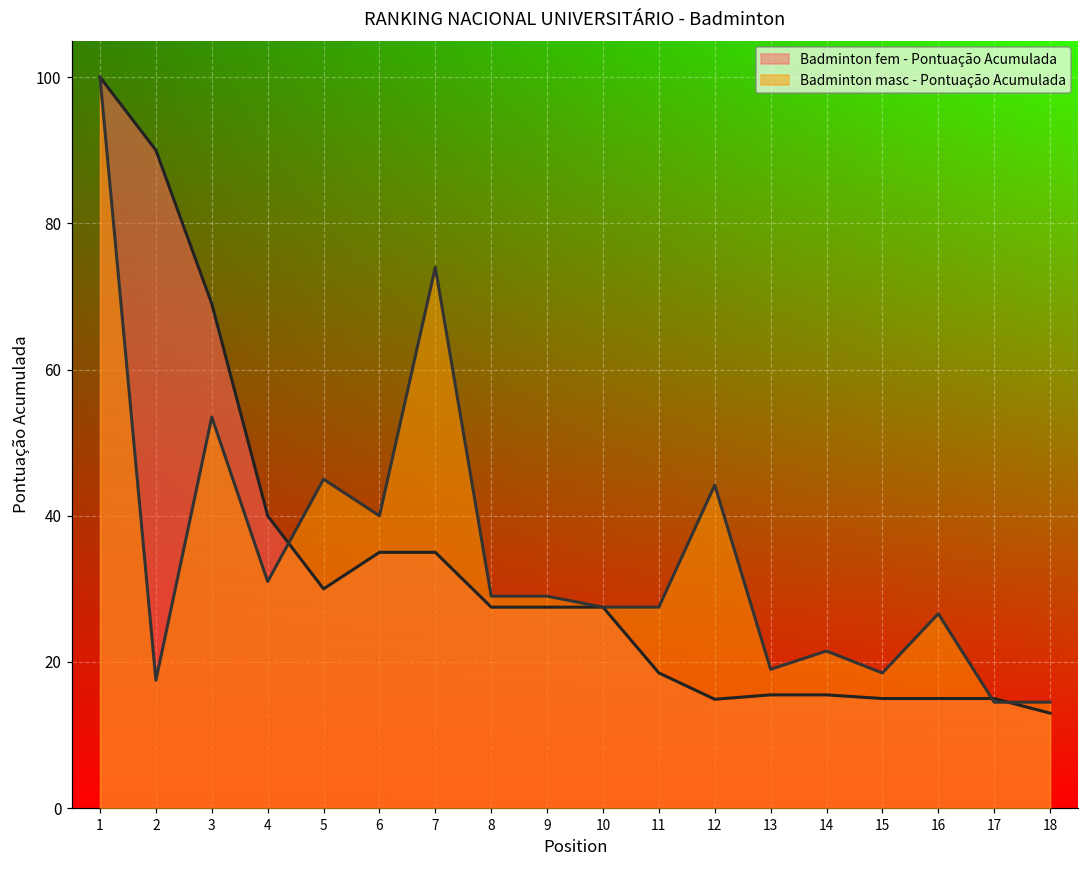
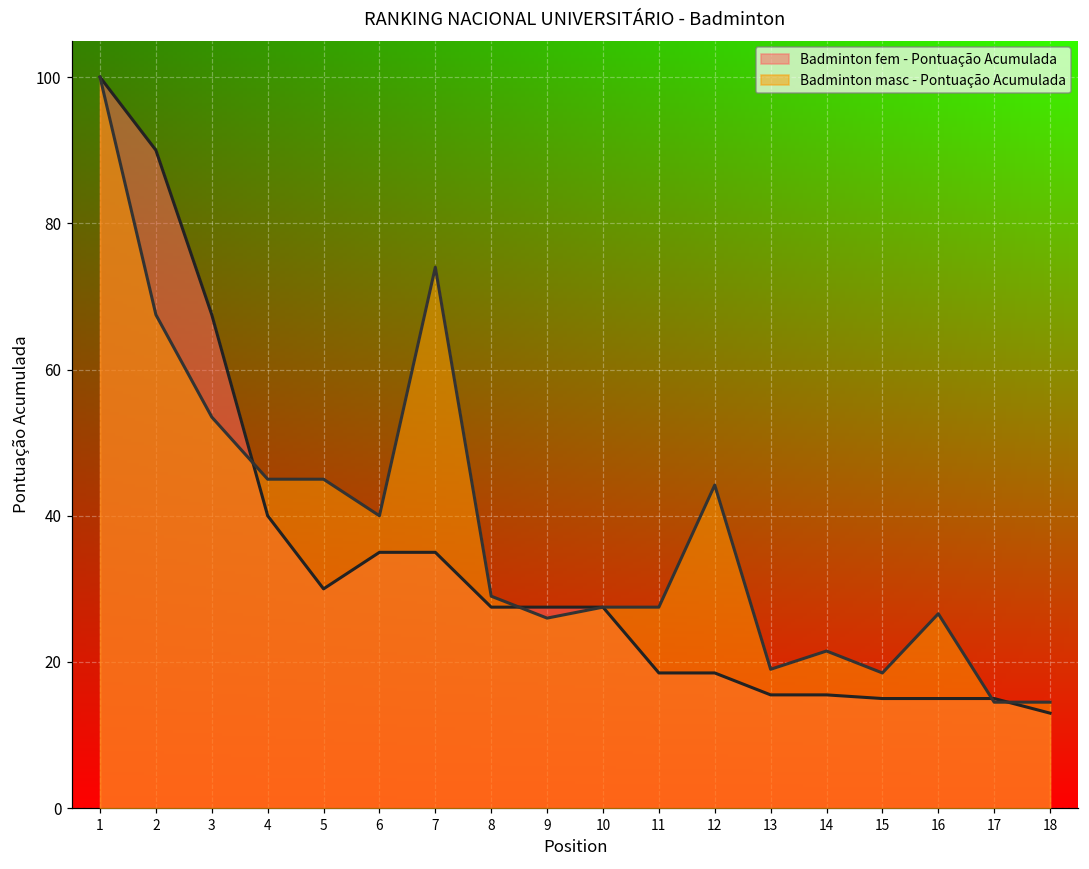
  {
    "Badminton fem - Pontuação Acumulada": {
      "2": 90,
-     "3": 69,
+     "3": 68,
      "4": 40,
      "5": 30,
      "6": 35,
      "7": 35,
      "8": 28,
      "9": 28,
      "11": 19,
-     "12": 15,
+     "12": 19,
      "13": 16,
      "14": 16,
      "15": 15,
      "16": 15,
      "17": 15,
      "18": 13
    },
    "Badminton masc - Pontuação Acumulada": {
-     "2": 18,
+     "2": 68,
      "3": 54,
-     "4": 31,
+     "4": 45,
      "5": 45,
      "6": 40,
      "7": 74,
      "8": 29,
-     "9": 29,
+     "9": 26,
      "11": 28,
      "12": 44,
      "13": 19,
      "14": 22,
      "15": 19,
      "16": 27,
      "17": 15,
      "18": 15
    }
  }
